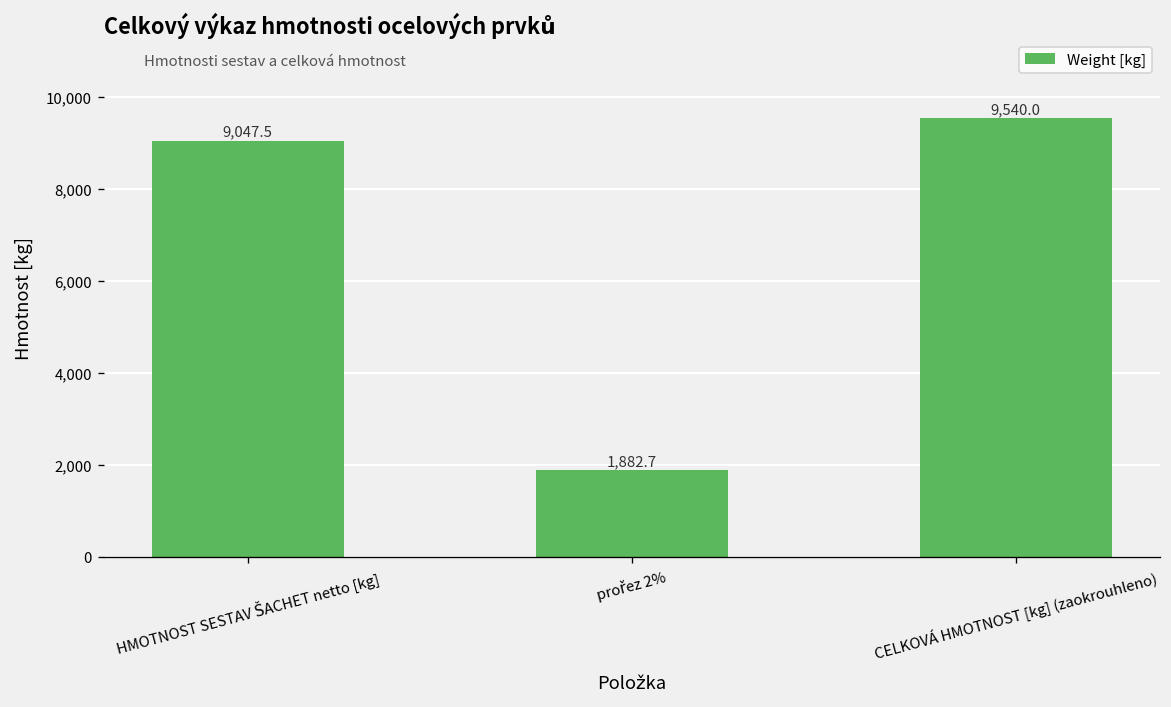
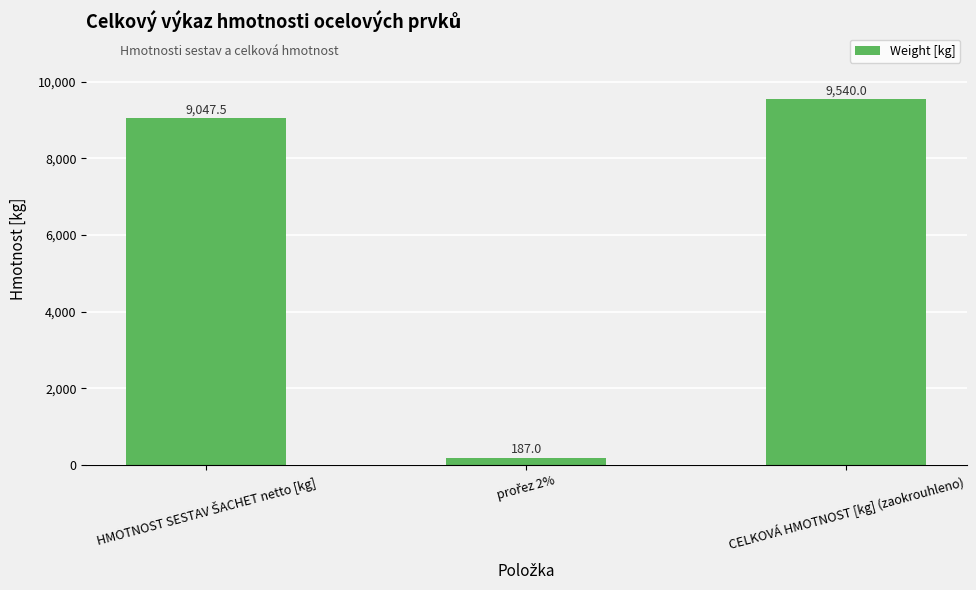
  {
    "HMOTNOST SESTAV ŠACHET netto [kg]": "9,047.5",
-   "prořez 2%": "1,882.7",
+   "prořez 2%": "187.0",
    "CELKOVÁ HMOTNOST [kg] (zaokrouhleno)": "9,540.0"
  }
